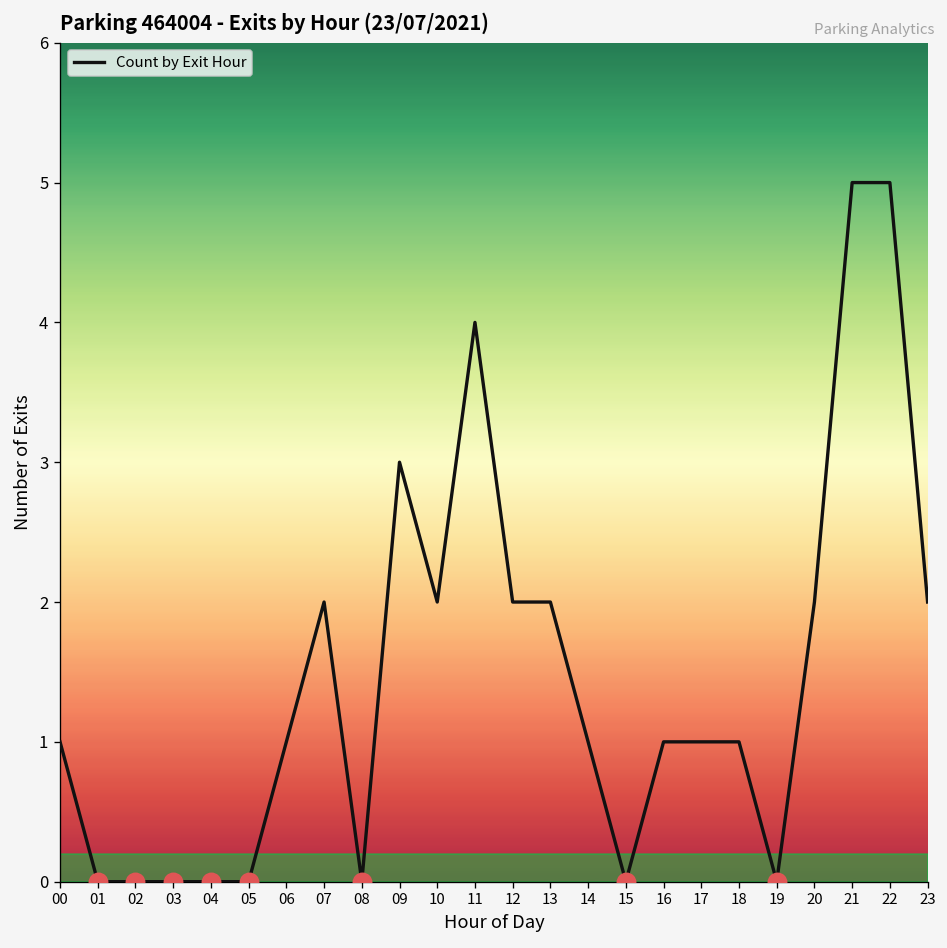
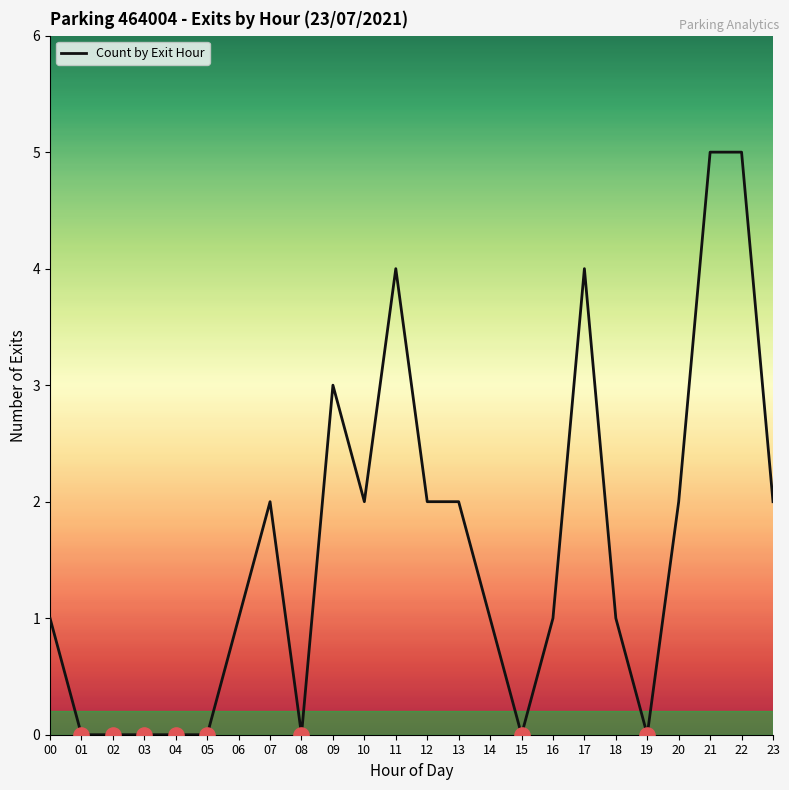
  {
    "Count by Exit Hour": {
      "00": 1,
      "06": 1,
      "07": 2,
      "09": 3,
      "10": 2,
      "11": 4,
      "12": 2,
      "13": 2,
      "14": 1,
      "16": 1,
-     "17": 1,
+     "17": 4,
      "18": 1,
      "20": 2,
      "21": 5,
      "22": 5,
      "23": 2
    }
  }
